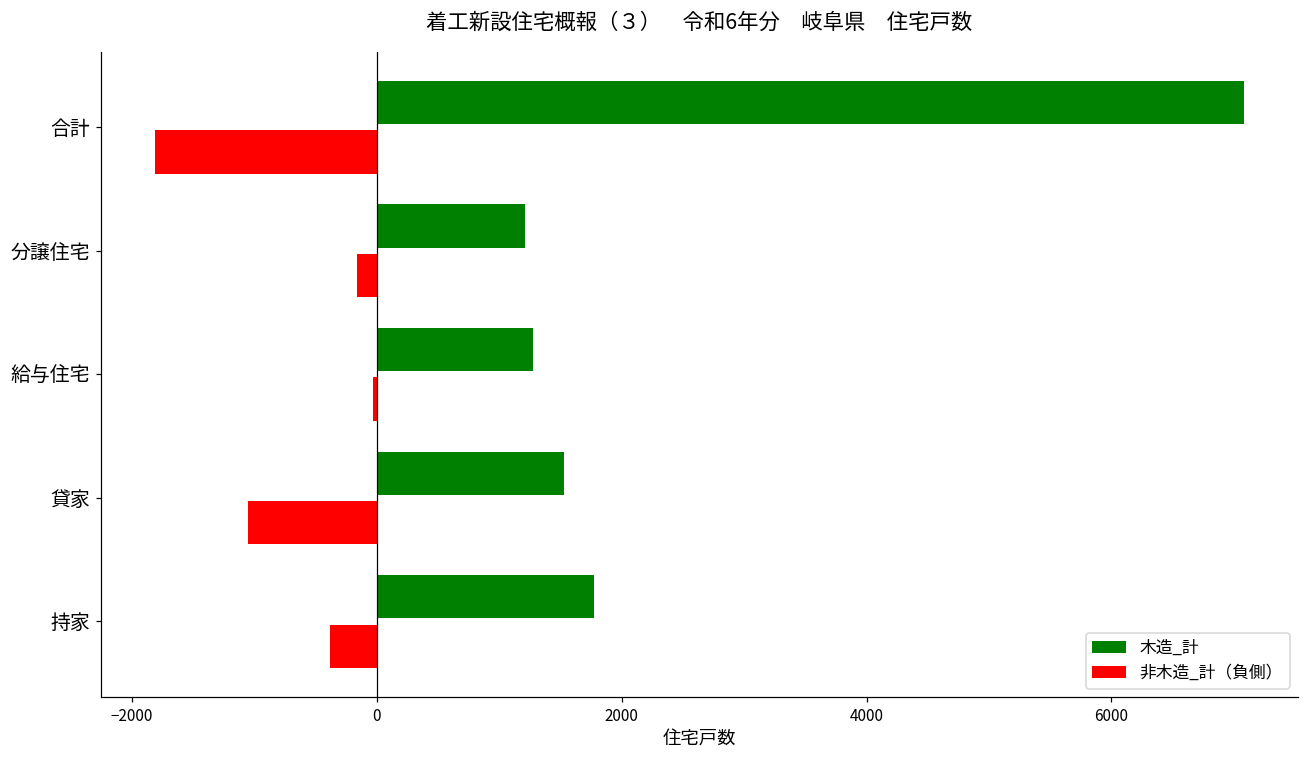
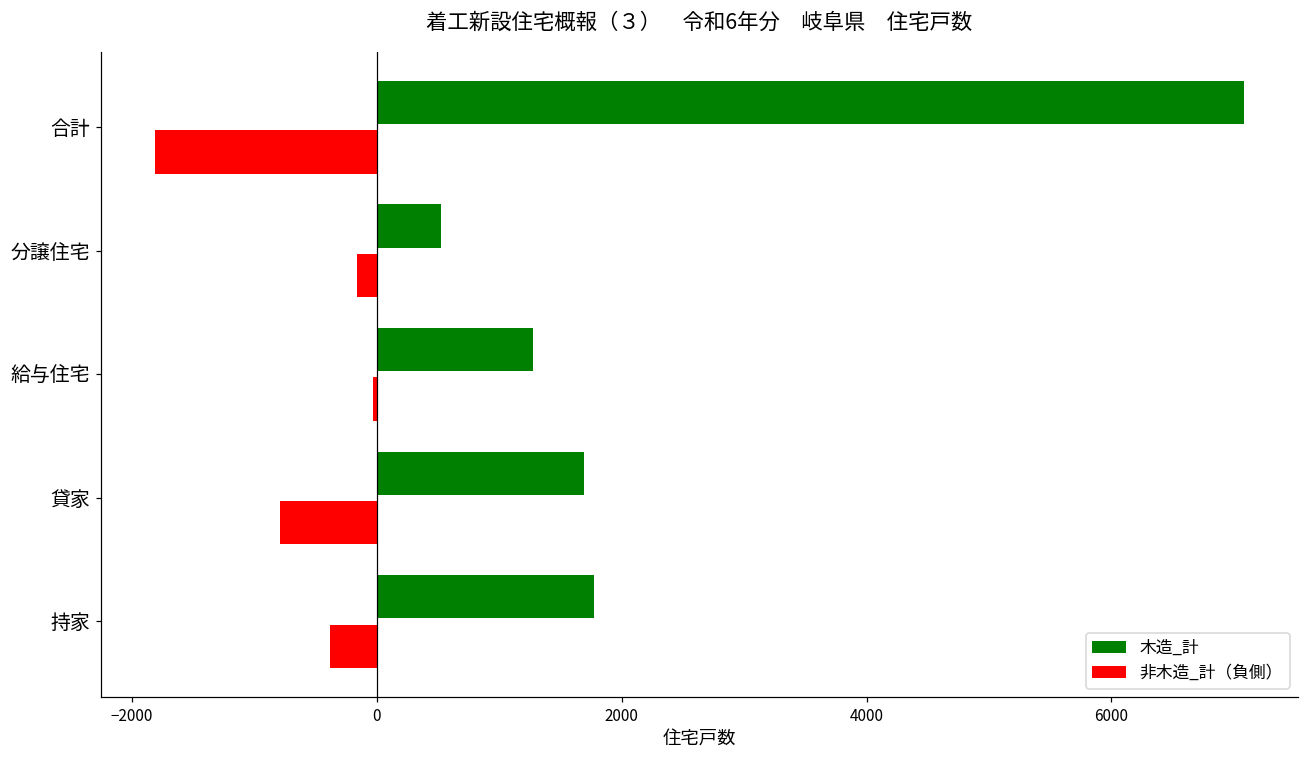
  {
    "木造_計": {
      "合計": 7080,
-     "分譲住宅": 1210,
+     "分譲住宅": 530,
      "給与住宅": 1280,
-     "貸家": 1530,
+     "貸家": 1690,
      "持家": 1770
    },
    "非木造_計（負側）": {
      "合計": -1810,
      "分譲住宅": -160,
      "給与住宅": -30,
-     "貸家": -1050,
+     "貸家": -790,
      "持家": -380
    }
  }
